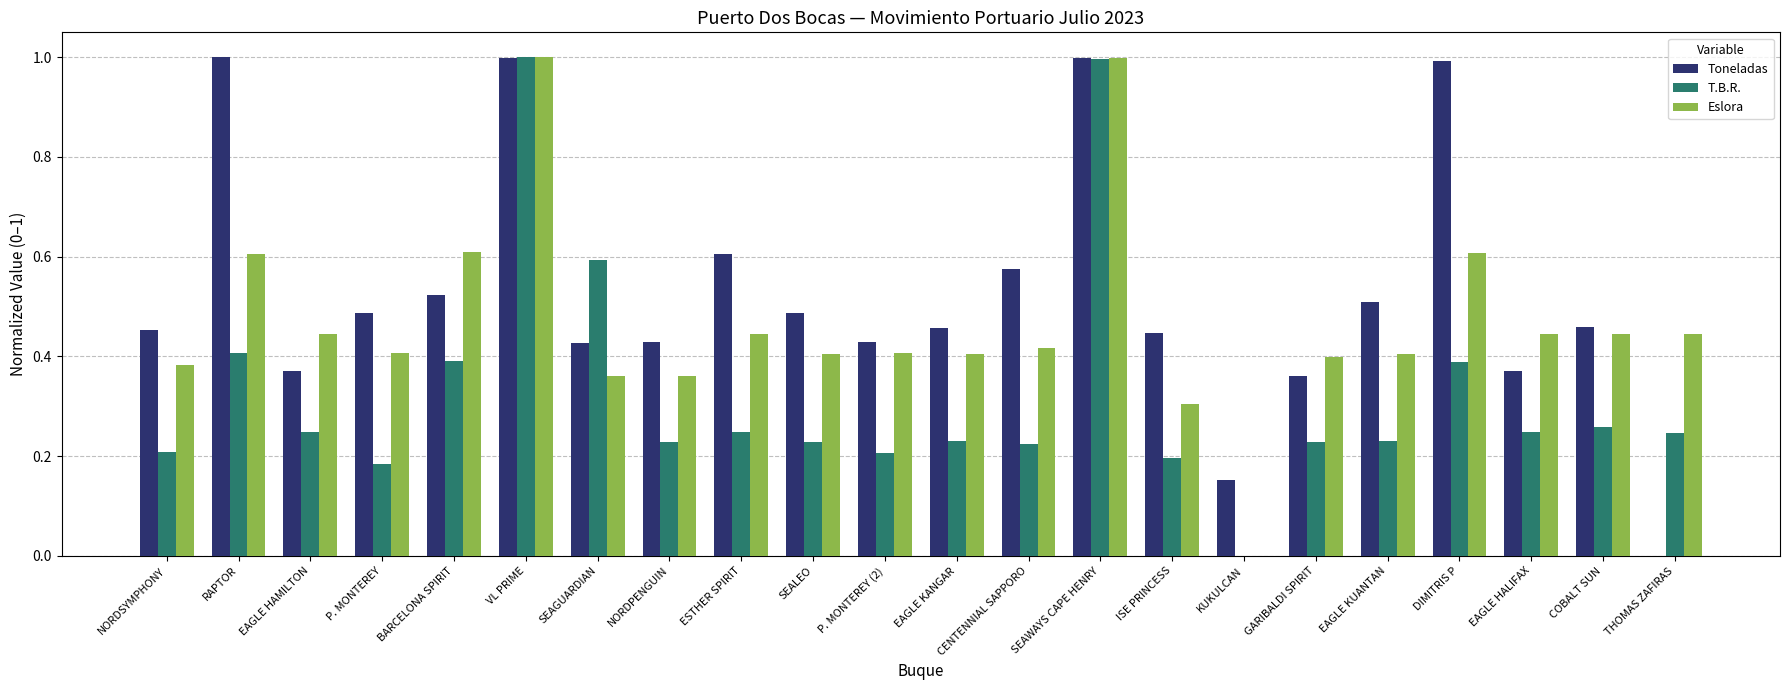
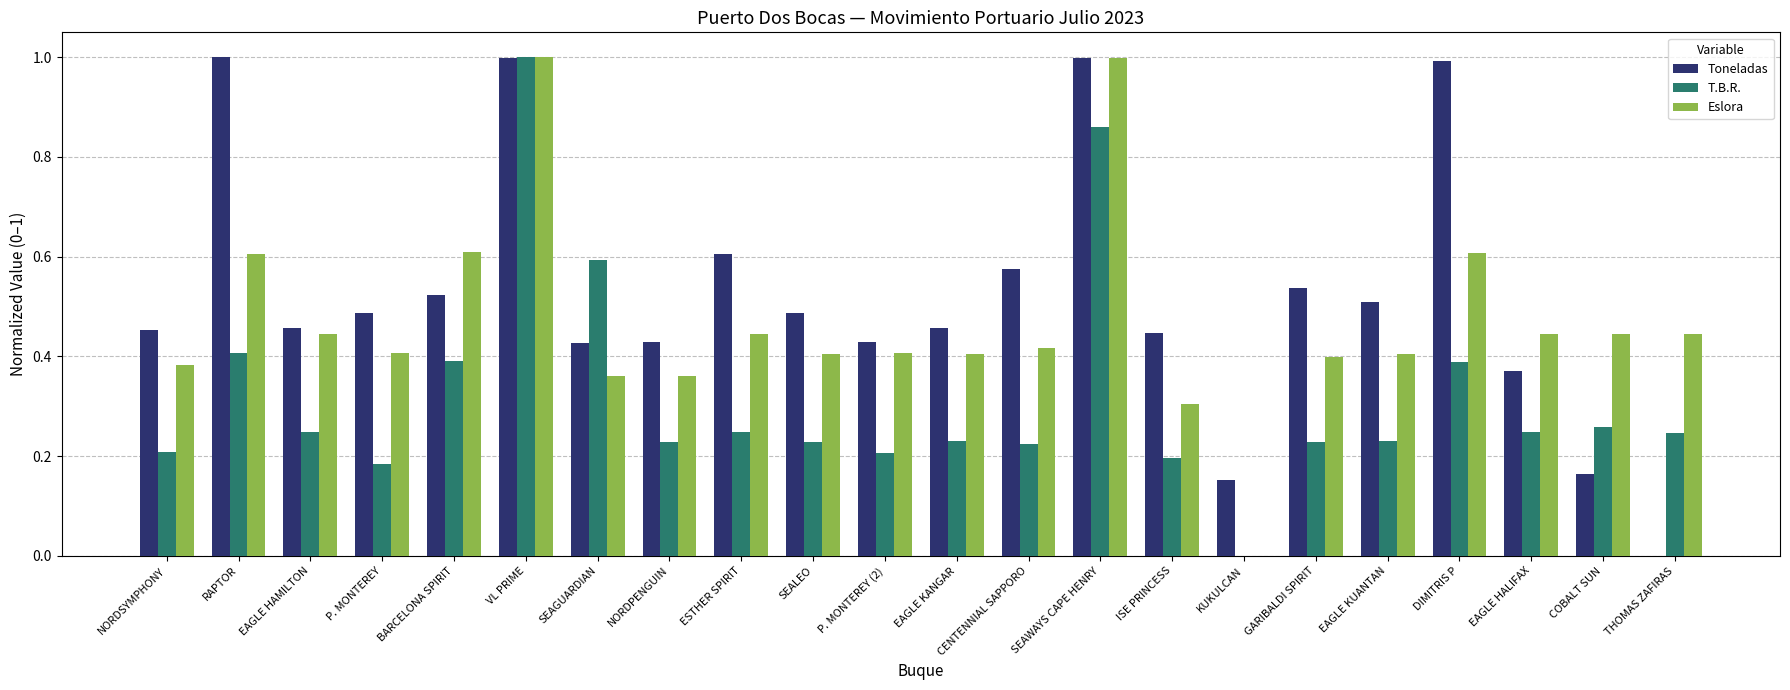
  {
    "Toneladas": {
      "NORDSYMPHONY": 0.45,
      "RAPTOR": 1.00,
-     "EAGLE HAMILTON": 0.37,
+     "EAGLE HAMILTON": 0.46,
      "P. MONTEREY": 0.49,
      "BARCELONA SPIRIT": 0.52,
      "VL PRIME": 1.00,
      "SEAGUARDIAN": 0.43,
      "NORDPENGUIN": 0.43,
      "ESTHER SPIRIT": 0.60,
      "SEALEO": 0.49,
      "P. MONTEREY (2)": 0.43,
      "EAGLE KANGAR": 0.46,
      "CENTENNIAL SAPPORO": 0.58,
      "SEAWAYS CAPE HENRY": 1.00,
      "ISE PRINCESS": 0.45,
      "KUKULCAN": 0.15,
-     "GARIBALDI SPIRIT": 0.36,
+     "GARIBALDI SPIRIT": 0.54,
      "EAGLE KUANTAN": 0.51,
      "DIMITRIS P": 0.99,
      "EAGLE HALIFAX": 0.37,
-     "COBALT SUN": 0.46,
+     "COBALT SUN": 0.16,
      "THOMAS ZAFIRAS": 0.00
    },
    "T.B.R.": {
      "NORDSYMPHONY": 0.21,
      "RAPTOR": 0.41,
      "EAGLE HAMILTON": 0.25,
      "P. MONTEREY": 0.18,
      "BARCELONA SPIRIT": 0.39,
      "VL PRIME": 1.00,
      "SEAGUARDIAN": 0.59,
      "NORDPENGUIN": 0.23,
      "ESTHER SPIRIT": 0.25,
      "SEALEO": 0.23,
      "P. MONTEREY (2)": 0.21,
      "EAGLE KANGAR": 0.23,
      "CENTENNIAL SAPPORO": 0.22,
-     "SEAWAYS CAPE HENRY": 1.00,
+     "SEAWAYS CAPE HENRY": 0.86,
      "ISE PRINCESS": 0.20,
      "KUKULCAN": 0.00,
      "GARIBALDI SPIRIT": 0.23,
      "EAGLE KUANTAN": 0.23,
      "DIMITRIS P": 0.39,
      "EAGLE HALIFAX": 0.25,
      "COBALT SUN": 0.26,
      "THOMAS ZAFIRAS": 0.25
    },
    "Eslora": {
      "NORDSYMPHONY": 0.38,
      "RAPTOR": 0.60,
      "EAGLE HAMILTON": 0.45,
      "P. MONTEREY": 0.41,
      "BARCELONA SPIRIT": 0.61,
      "VL PRIME": 1.00,
      "SEAGUARDIAN": 0.36,
      "NORDPENGUIN": 0.36,
      "ESTHER SPIRIT": 0.45,
      "SEALEO": 0.41,
      "P. MONTEREY (2)": 0.41,
      "EAGLE KANGAR": 0.41,
      "CENTENNIAL SAPPORO": 0.42,
      "SEAWAYS CAPE HENRY": 1.00,
      "ISE PRINCESS": 0.30,
      "KUKULCAN": 0.00,
      "GARIBALDI SPIRIT": 0.40,
      "EAGLE KUANTAN": 0.41,
      "DIMITRIS P": 0.61,
      "EAGLE HALIFAX": 0.45,
      "COBALT SUN": 0.45,
      "THOMAS ZAFIRAS": 0.45
    }
  }
